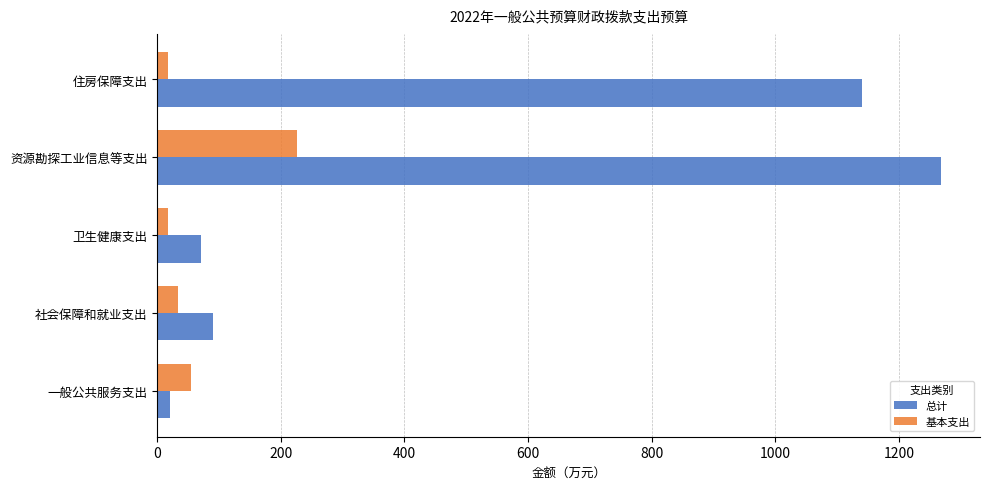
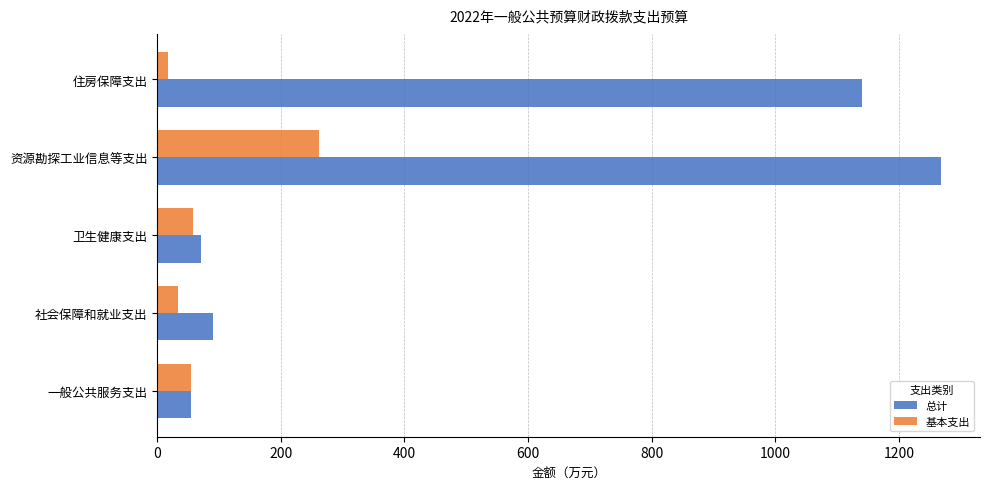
  {
    "总计": {
      "住房保障支出": 1140,
      "资源勘探工业信息等支出": 1270,
      "卫生健康支出": 70,
      "社会保障和就业支出": 90,
-     "一般公共服务支出": 20
+     "一般公共服务支出": 50
    },
    "基本支出": {
      "住房保障支出": 20,
-     "资源勘探工业信息等支出": 230,
-     "卫生健康支出": 20,
+     "资源勘探工业信息等支出": 260,
+     "卫生健康支出": 60,
      "社会保障和就业支出": 30,
      "一般公共服务支出": 50
    }
  }
